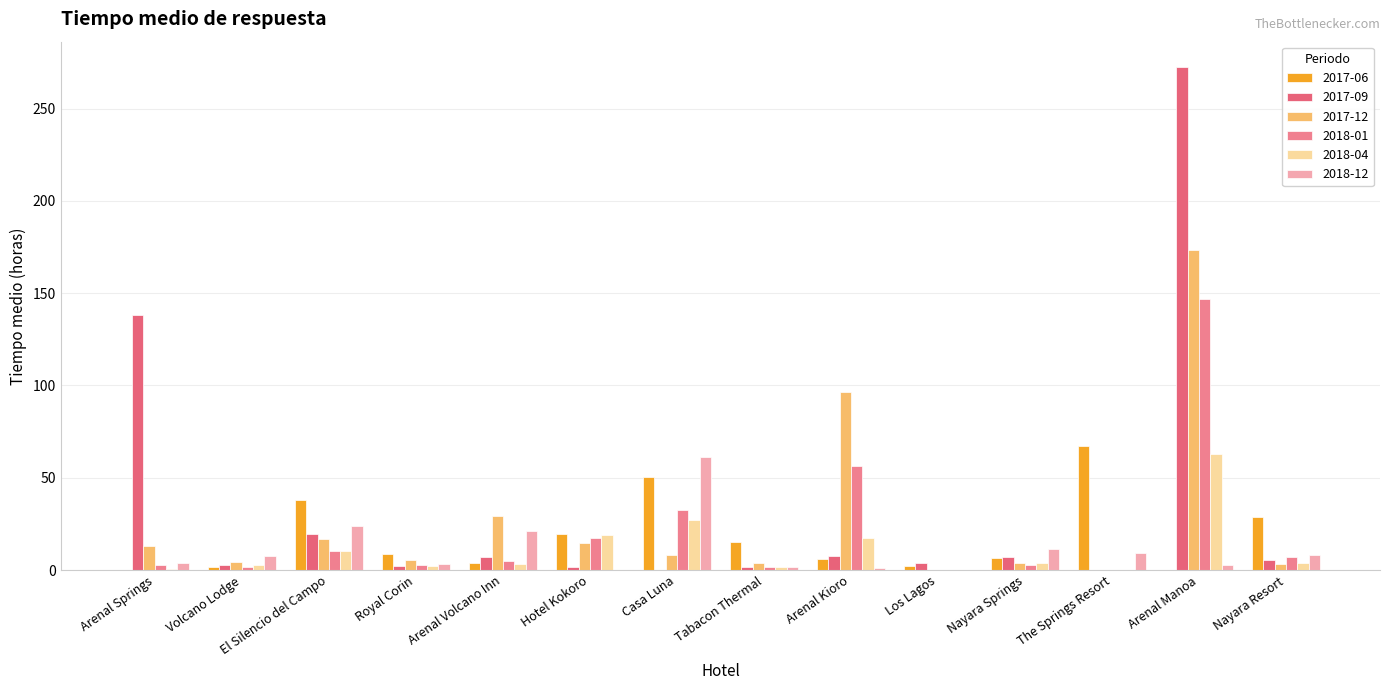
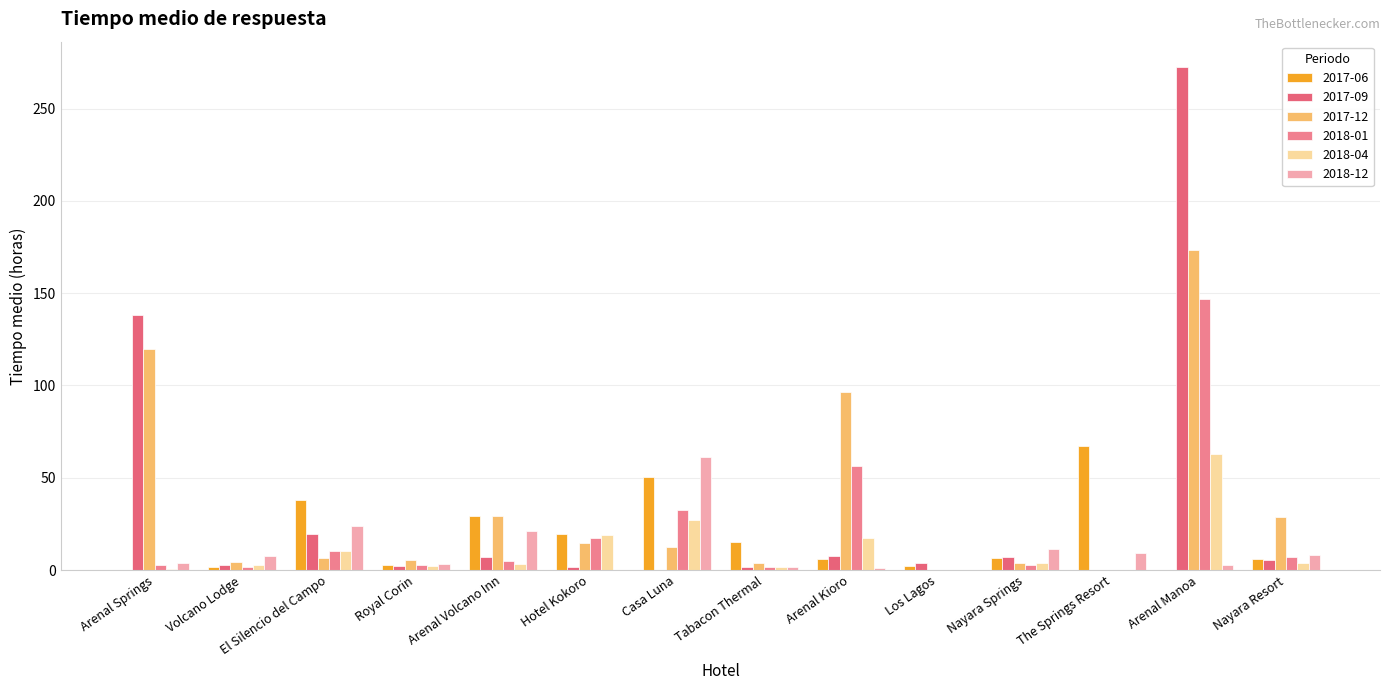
  {
    "2017-06": {
      "Arenal Springs": 0,
      "Volcano Lodge": 2,
      "El Silencio del Campo": 38,
-     "Royal Corin": 9,
-     "Arenal Volcano Inn": 4,
+     "Royal Corin": 3,
+     "Arenal Volcano Inn": 30,
      "Hotel Kokoro": 19,
      "Casa Luna": 51,
      "Tabacon Thermal": 15,
      "Arenal Kioro": 6,
      "Los Lagos": 2,
      "Nayara Springs": 7,
      "The Springs Resort": 67,
      "Arenal Manoa": 0,
-     "Nayara Resort": 29
+     "Nayara Resort": 6
    },
    "2017-12": {
-     "Arenal Springs": 13,
+     "Arenal Springs": 120,
      "Volcano Lodge": 5,
-     "El Silencio del Campo": 17,
+     "El Silencio del Campo": 7,
      "Royal Corin": 5,
      "Arenal Volcano Inn": 29,
      "Hotel Kokoro": 15,
-     "Casa Luna": 8,
+     "Casa Luna": 13,
      "Tabacon Thermal": 4,
      "Arenal Kioro": 97,
      "Los Lagos": 0,
      "Nayara Springs": 4,
      "The Springs Resort": 0,
      "Arenal Manoa": 174,
-     "Nayara Resort": 3
+     "Nayara Resort": 29
    }
  }
